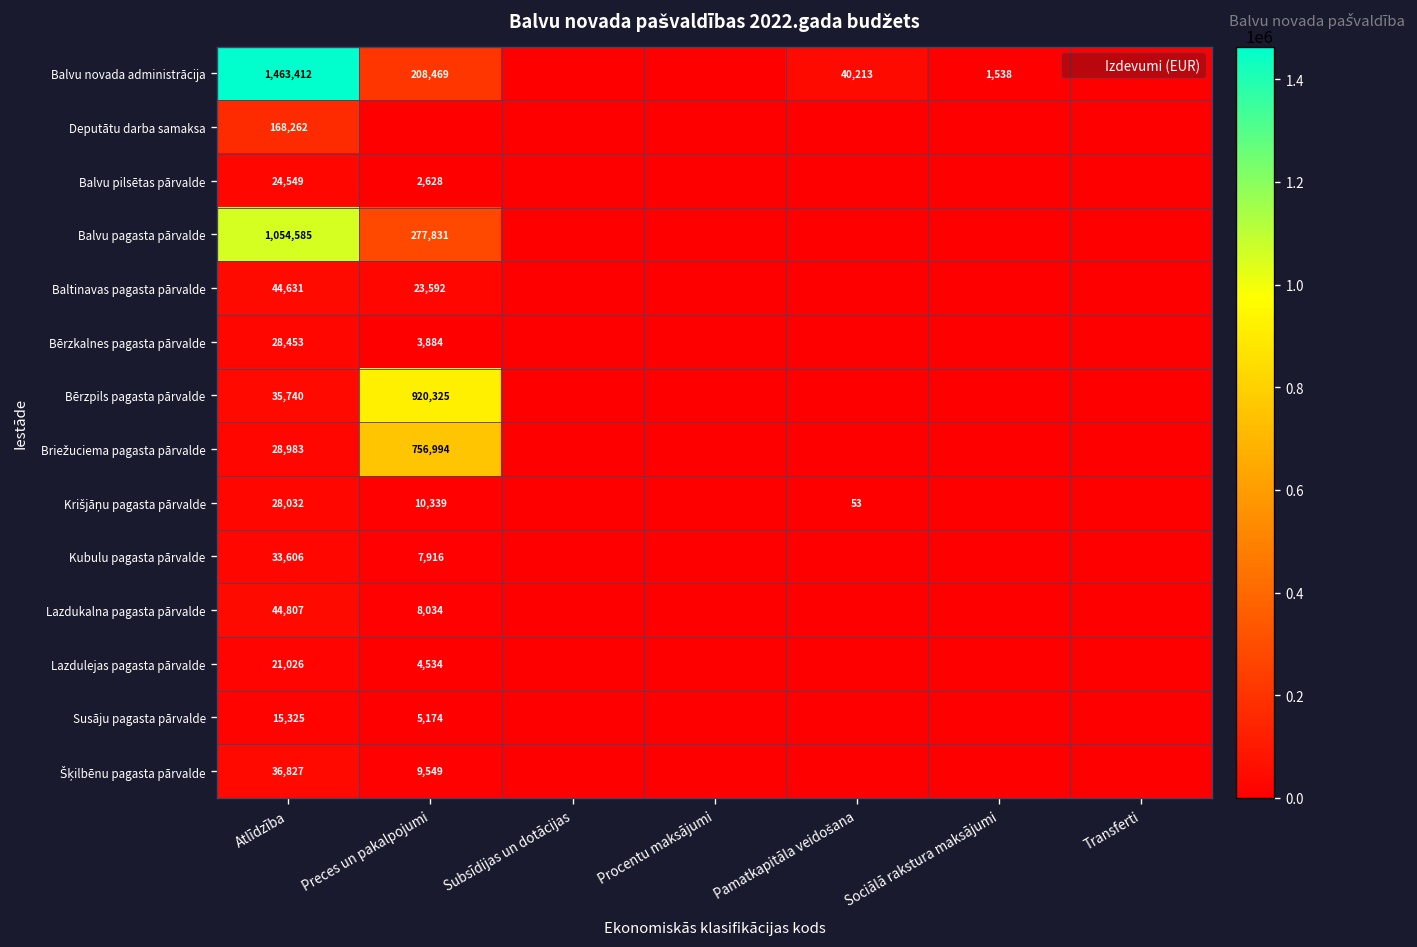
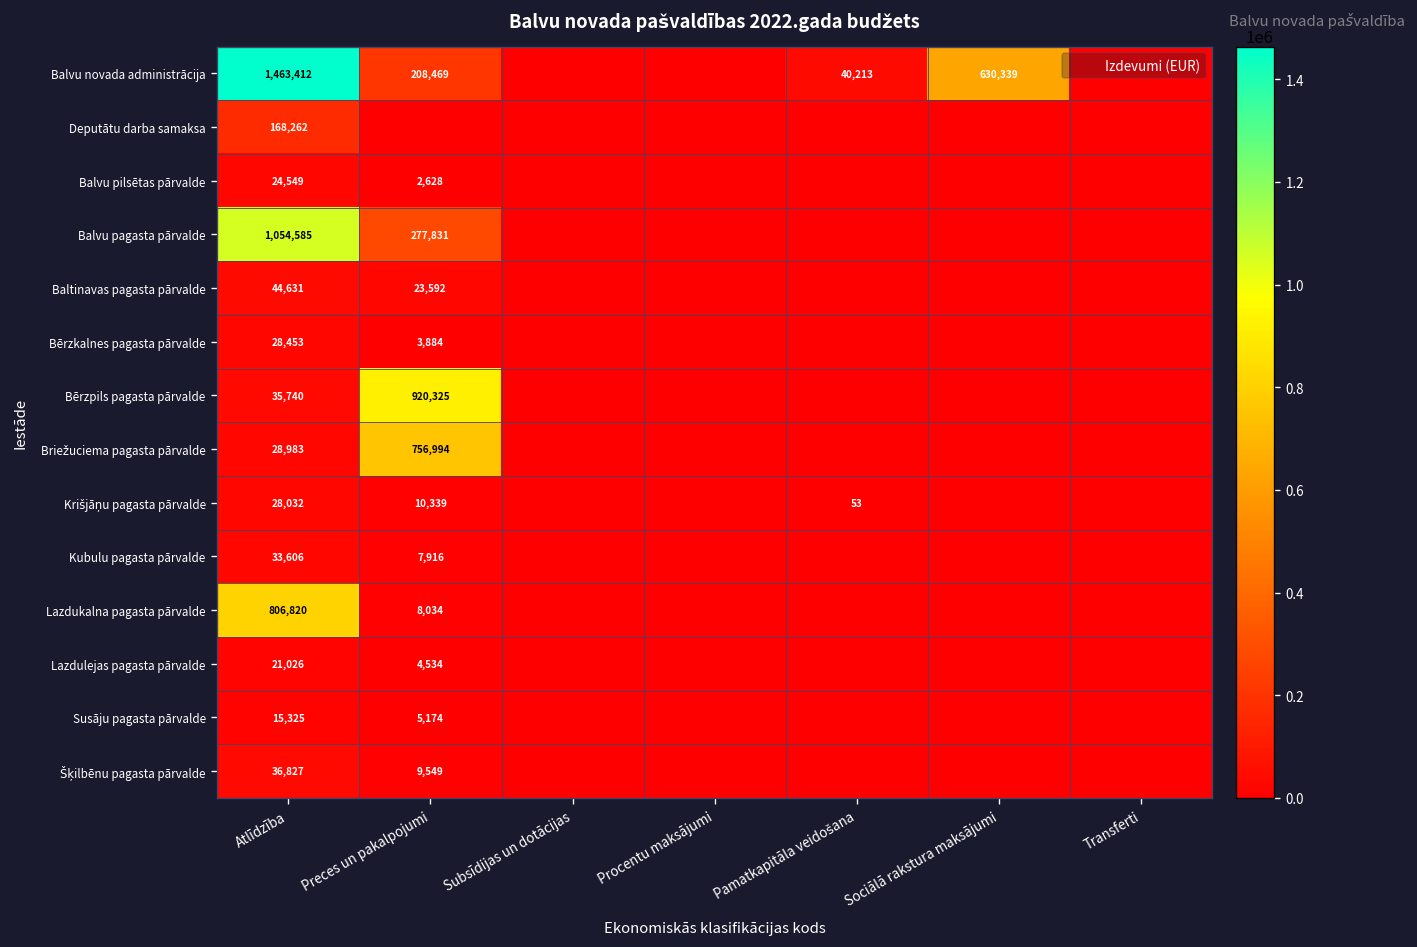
  {
    "Balvu novada administrācija": {
      "Atlīdzība": "1,463,412",
      "Preces un pakalpojumi": "208,469",
      "Pamatkapitāla veidošana": "40,213",
-     "Sociālā rakstura maksājumi": "1,538"
+     "Sociālā rakstura maksājumi": "630,339"
    },
    "Deputātu darba samaksa": {
      "Atlīdzība": "168,262"
    },
    "Balvu pilsētas pārvalde": {
      "Atlīdzība": "24,549",
      "Preces un pakalpojumi": "2,628"
    },
    "Balvu pagasta pārvalde": {
      "Atlīdzība": "1,054,585",
      "Preces un pakalpojumi": "277,831"
    },
    "Baltinavas pagasta pārvalde": {
      "Atlīdzība": "44,631",
      "Preces un pakalpojumi": "23,592"
    },
    "Bērzkalnes pagasta pārvalde": {
      "Atlīdzība": "28,453",
      "Preces un pakalpojumi": "3,884"
    },
    "Bērzpils pagasta pārvalde": {
      "Atlīdzība": "35,740",
      "Preces un pakalpojumi": "920,325"
    },
    "Briežuciema pagasta pārvalde": {
      "Atlīdzība": "28,983",
      "Preces un pakalpojumi": "756,994"
    },
    "Krišjāņu pagasta pārvalde": {
      "Atlīdzība": "28,032",
      "Preces un pakalpojumi": "10,339",
      "Pamatkapitāla veidošana": "53"
    },
    "Kubulu pagasta pārvalde": {
      "Atlīdzība": "33,606",
      "Preces un pakalpojumi": "7,916"
    },
    "Lazdukalna pagasta pārvalde": {
-     "Atlīdzība": "44,807",
+     "Atlīdzība": "806,820",
      "Preces un pakalpojumi": "8,034"
    },
    "Lazdulejas pagasta pārvalde": {
      "Atlīdzība": "21,026",
      "Preces un pakalpojumi": "4,534"
    },
    "Susāju pagasta pārvalde": {
      "Atlīdzība": "15,325",
      "Preces un pakalpojumi": "5,174"
    },
    "Šķilbēnu pagasta pārvalde": {
      "Atlīdzība": "36,827",
      "Preces un pakalpojumi": "9,549"
    }
  }
